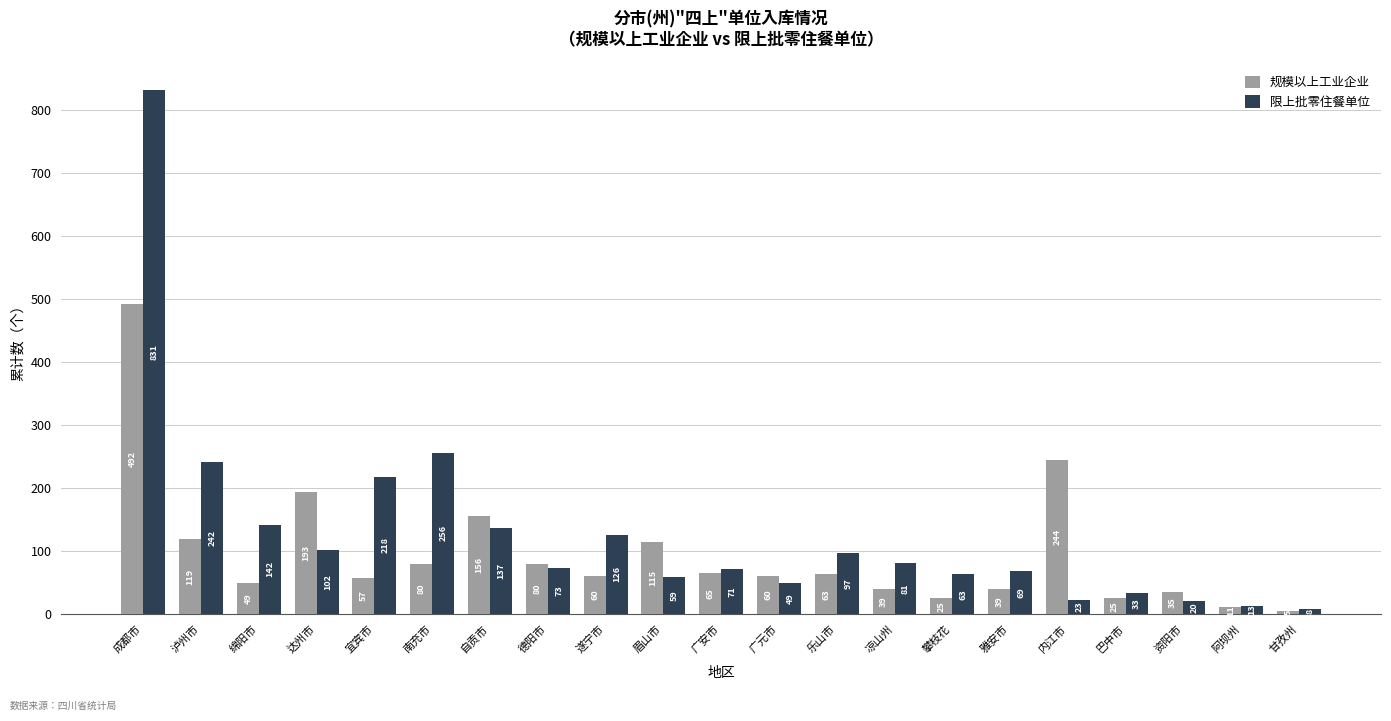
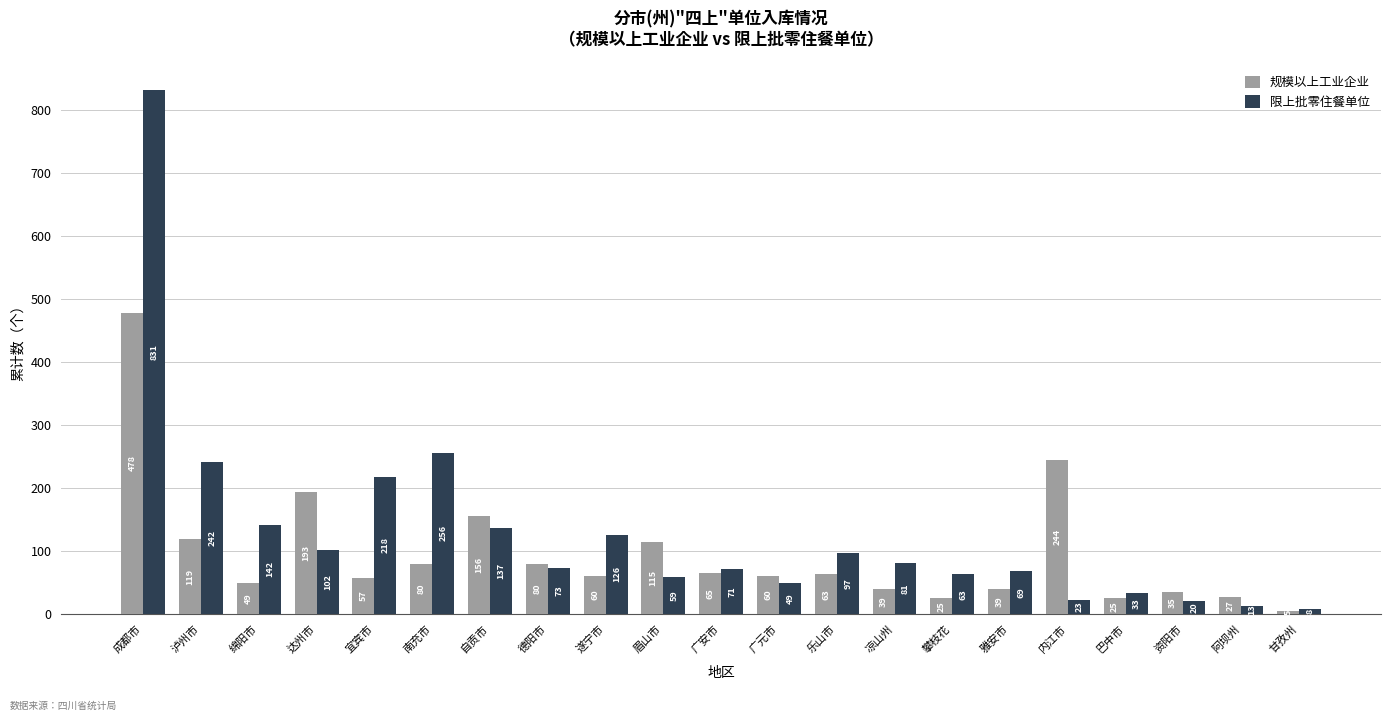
  {
    "规模以上工业企业": {
-     "成都市": 492,
+     "成都市": 478,
      "泸州市": 119,
      "绵阳市": 49,
      "达州市": 193,
      "宜宾市": 57,
      "南充市": 80,
      "自贡市": 156,
      "德阳市": 80,
      "遂宁市": 60,
      "眉山市": 115,
      "广安市": 65,
      "广元市": 60,
      "乐山市": 63,
      "凉山州": 39,
      "攀枝花": 25,
      "雅安市": 39,
      "内江市": 244,
      "巴中市": 25,
      "资阳市": 35,
-     "阿坝州": 11
+     "阿坝州": 27
    },
    "限上批零住餐单位": {
      "成都市": 831,
      "泸州市": 242,
      "绵阳市": 142,
      "达州市": 102,
      "宜宾市": 218,
      "南充市": 256,
      "自贡市": 137,
      "德阳市": 73,
      "遂宁市": 126,
      "眉山市": 59,
      "广安市": 71,
      "广元市": 49,
      "乐山市": 97,
      "凉山州": 81,
      "攀枝花": 63,
      "雅安市": 69,
      "内江市": 23,
      "巴中市": 33,
      "资阳市": 20,
      "阿坝州": 13,
      "甘孜州": 8
    }
  }
